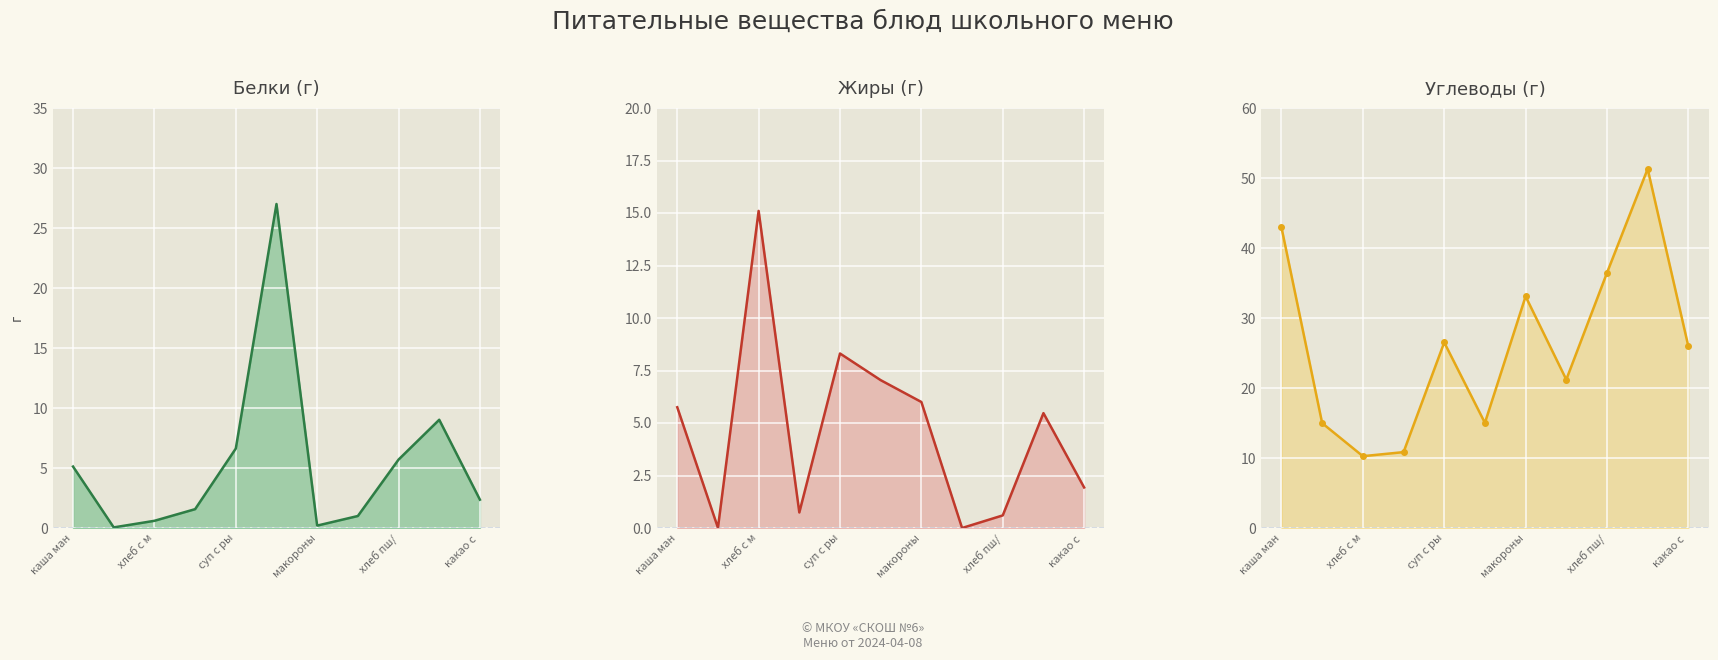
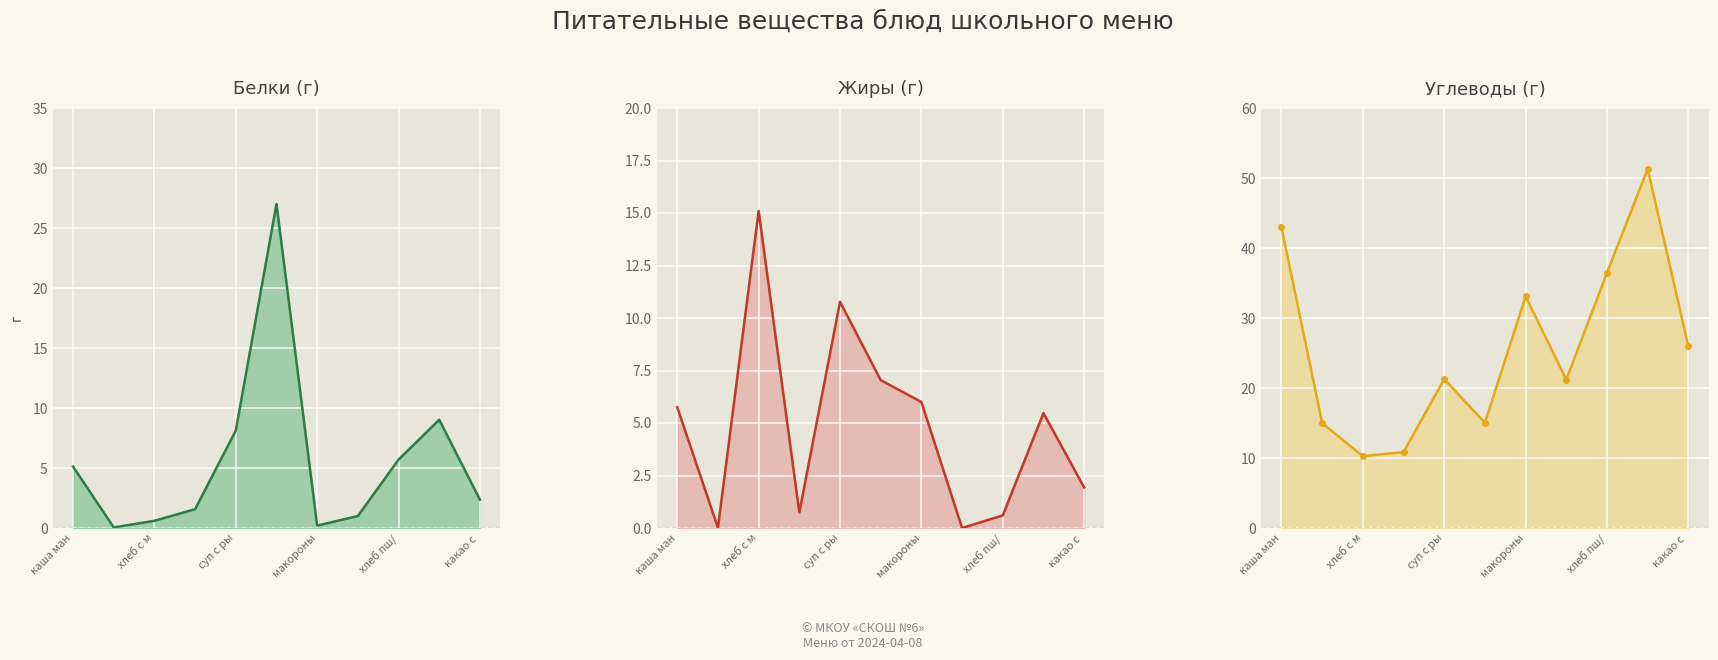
  {
    "Белки (г)": {
      "каша ман": 5.1,
      "хлеб с м": 0.6,
-     "суп с ры": 6.6,
+     "суп с ры": 8.1,
      "макороны": 0.2,
      "хлеб пш/": 5.7,
      "какао с": 2.4
    },
    "Жиры (г)": {
      "каша ман": 5.8,
      "хлеб с м": 15.1,
-     "суп с ры": 8.3,
+     "суп с ры": 10.8,
      "макороны": 6.0,
      "хлеб пш/": 0.6,
      "какао с": 1.9
    },
    "Углеводы (г)": {
      "каша ман": 43,
      "хлеб с м": 10,
-     "суп с ры": 27,
+     "суп с ры": 21,
      "макороны": 33,
      "хлеб пш/": 36,
      "какао с": 26
    }
  }
